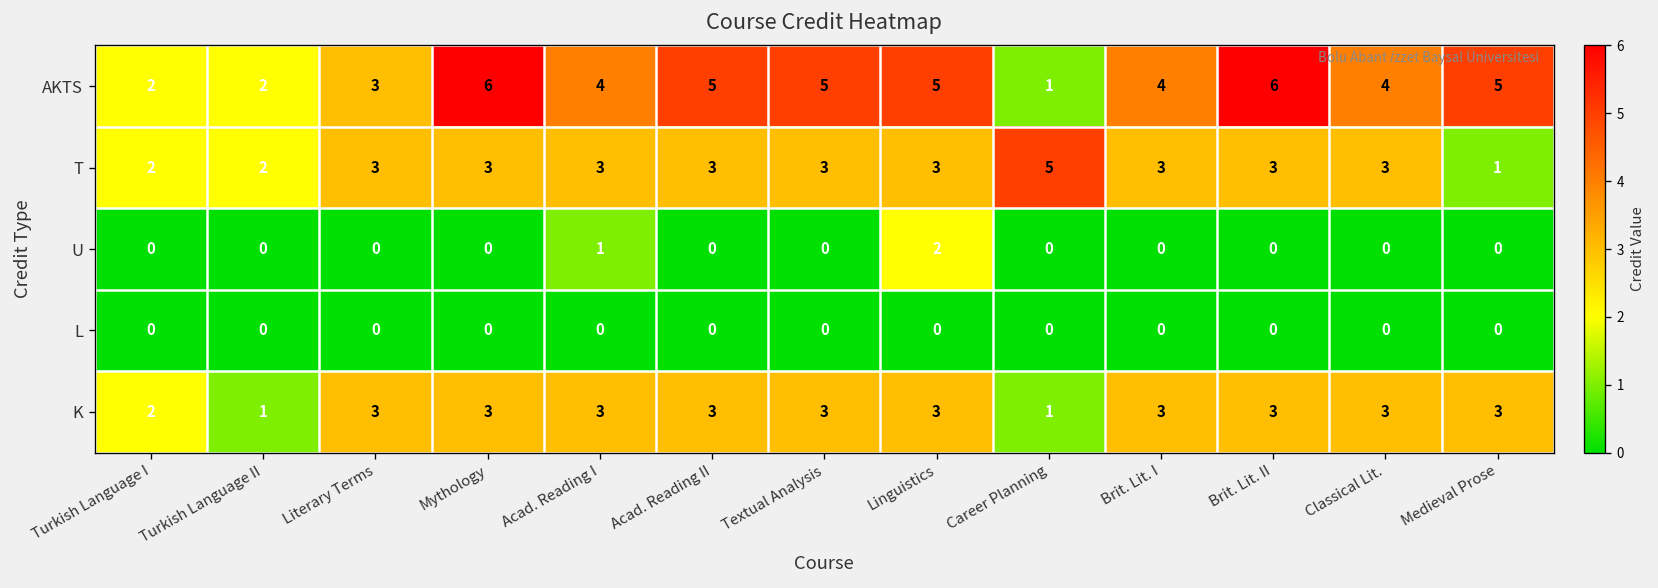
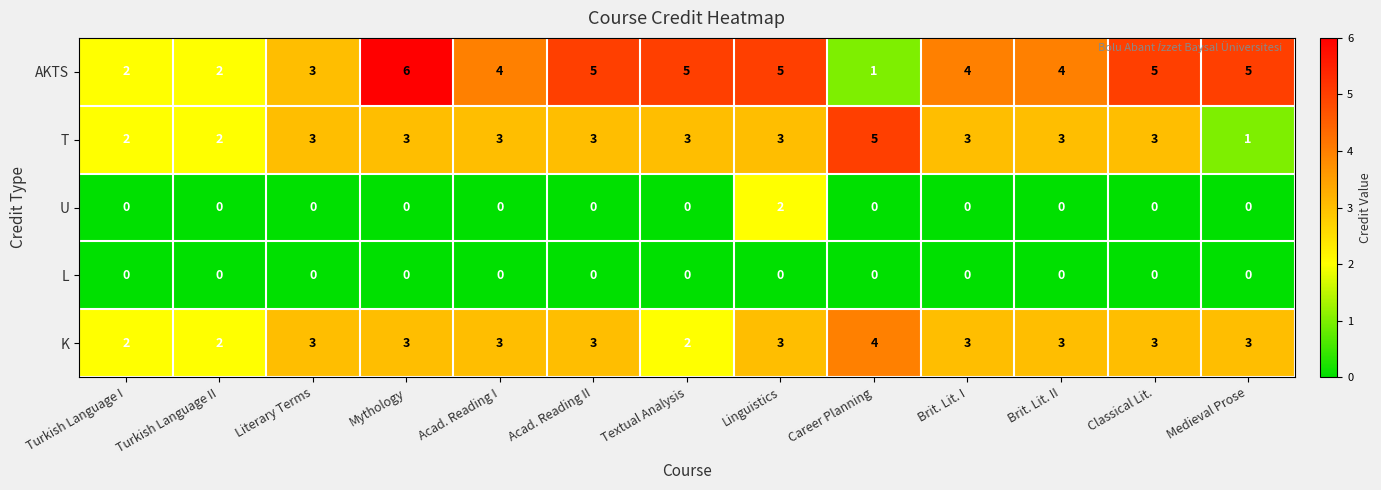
  {
    "AKTS": {
      "Turkish Language I": 2,
      "Turkish Language II": 2,
      "Literary Terms": 3,
      "Mythology": 6,
      "Acad. Reading I": 4,
      "Acad. Reading II": 5,
      "Textual Analysis": 5,
      "Linguistics": 5,
      "Career Planning": 1,
      "Brit. Lit. I": 4,
-     "Brit. Lit. II": 6,
-     "Classical Lit.": 4,
+     "Brit. Lit. II": 4,
+     "Classical Lit.": 5,
      "Medieval Prose": 5
    },
    "T": {
      "Turkish Language I": 2,
      "Turkish Language II": 2,
      "Literary Terms": 3,
      "Mythology": 3,
      "Acad. Reading I": 3,
      "Acad. Reading II": 3,
      "Textual Analysis": 3,
      "Linguistics": 3,
      "Career Planning": 5,
      "Brit. Lit. I": 3,
      "Brit. Lit. II": 3,
      "Classical Lit.": 3,
      "Medieval Prose": 1
    },
    "U": {
      "Turkish Language I": 0,
      "Turkish Language II": 0,
      "Literary Terms": 0,
      "Mythology": 0,
-     "Acad. Reading I": 1,
+     "Acad. Reading I": 0,
      "Acad. Reading II": 0,
      "Textual Analysis": 0,
      "Linguistics": 2,
      "Career Planning": 0,
      "Brit. Lit. I": 0,
      "Brit. Lit. II": 0,
      "Classical Lit.": 0,
      "Medieval Prose": 0
    },
    "L": {
      "Turkish Language I": 0,
      "Turkish Language II": 0,
      "Literary Terms": 0,
      "Mythology": 0,
      "Acad. Reading I": 0,
      "Acad. Reading II": 0,
      "Textual Analysis": 0,
      "Linguistics": 0,
      "Career Planning": 0,
      "Brit. Lit. I": 0,
      "Brit. Lit. II": 0,
      "Classical Lit.": 0,
      "Medieval Prose": 0
    },
    "K": {
      "Turkish Language I": 2,
-     "Turkish Language II": 1,
+     "Turkish Language II": 2,
      "Literary Terms": 3,
      "Mythology": 3,
      "Acad. Reading I": 3,
      "Acad. Reading II": 3,
-     "Textual Analysis": 3,
+     "Textual Analysis": 2,
      "Linguistics": 3,
-     "Career Planning": 1,
+     "Career Planning": 4,
      "Brit. Lit. I": 3,
      "Brit. Lit. II": 3,
      "Classical Lit.": 3,
      "Medieval Prose": 3
    }
  }
